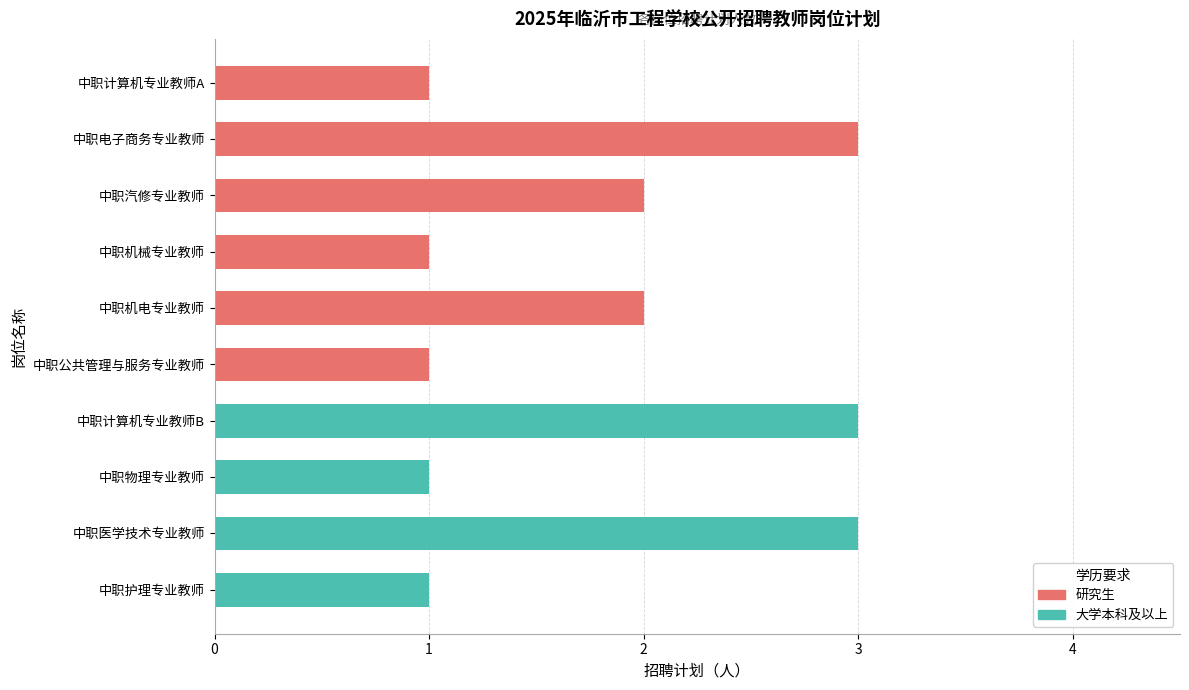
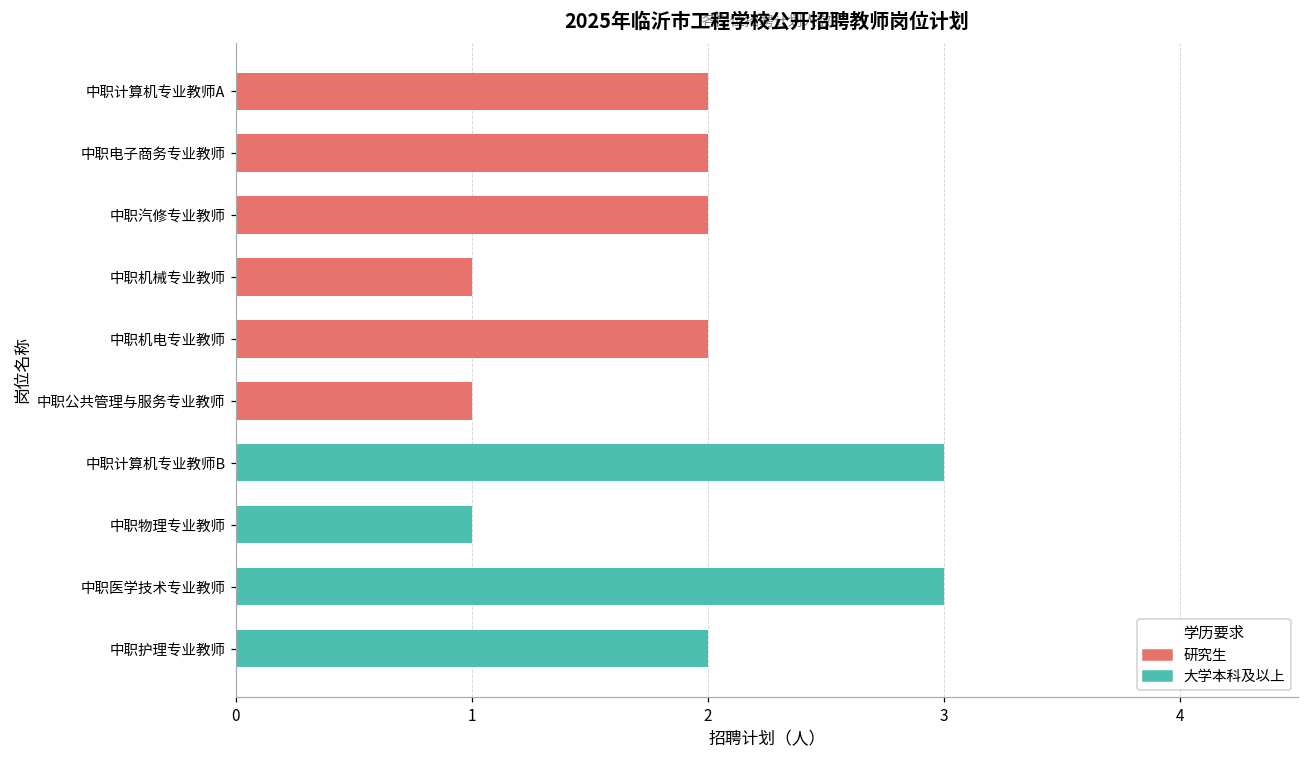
  {
-   "中职计算机专业教师A": 1,
-   "中职电子商务专业教师": 3,
+   "中职计算机专业教师A": 2,
+   "中职电子商务专业教师": 2,
    "中职汽修专业教师": 2,
    "中职机械专业教师": 1,
    "中职机电专业教师": 2,
    "中职公共管理与服务专业教师": 1,
    "中职计算机专业教师B": 3,
    "中职物理专业教师": 1,
    "中职医学技术专业教师": 3,
-   "中职护理专业教师": 1
+   "中职护理专业教师": 2
  }
